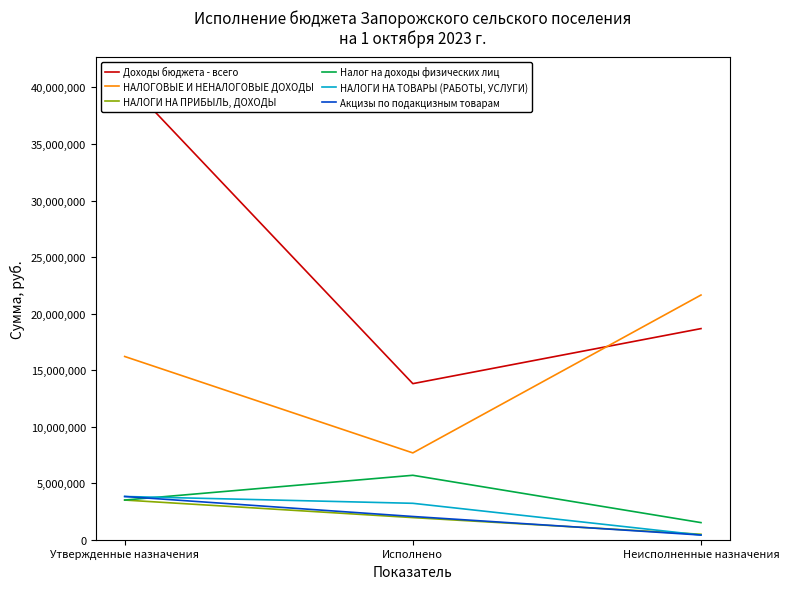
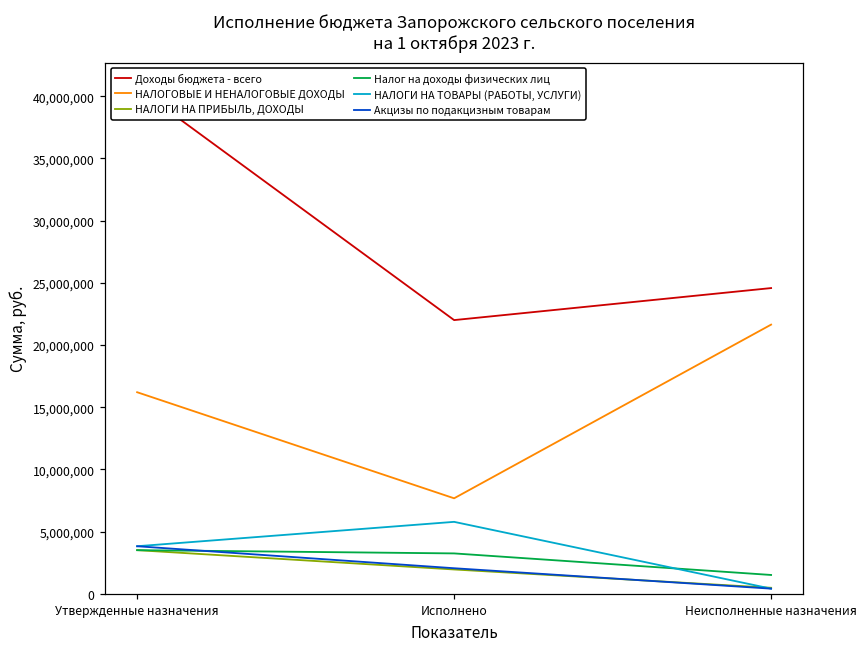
  {
    "Доходы бюджета - всего": {
-     "Исполнено": "13,800,000",
-     "Неисполненные назначения": "18,700,000"
+     "Исполнено": "22,000,000",
+     "Неисполненные назначения": "24,600,000"
    },
    "НАЛОГОВЫЕ И НЕНАЛОГОВЫЕ ДОХОДЫ": {
      "Утвержденные назначения": "16,200,000",
      "Исполнено": "7,700,000",
      "Неисполненные назначения": "21,600,000"
    },
    "Налог на доходы физических лиц": {
-     "Исполнено": "5,700,000",
+     "Исполнено": "3,200,000",
      "Неисполненные назначения": "1,500,000"
    },
    "НАЛОГИ НА ТОВАРЫ (РАБОТЫ, УСЛУГИ)": {
-     "Исполнено": "3,200,000"
+     "Исполнено": "5,800,000"
    }
  }
